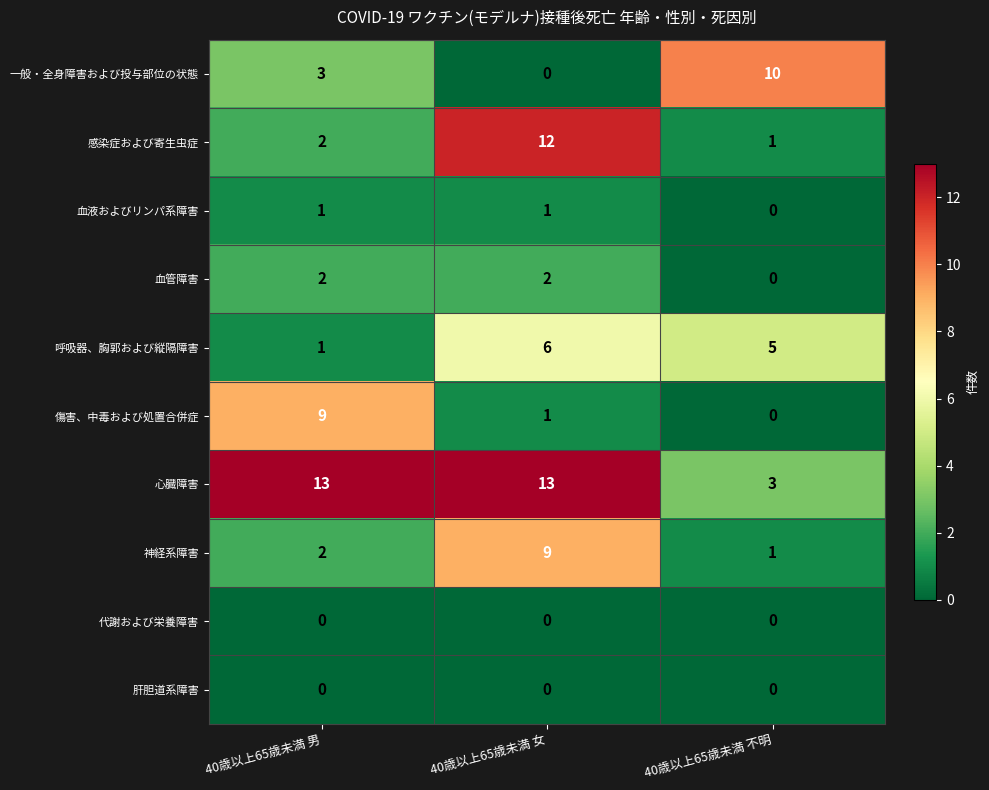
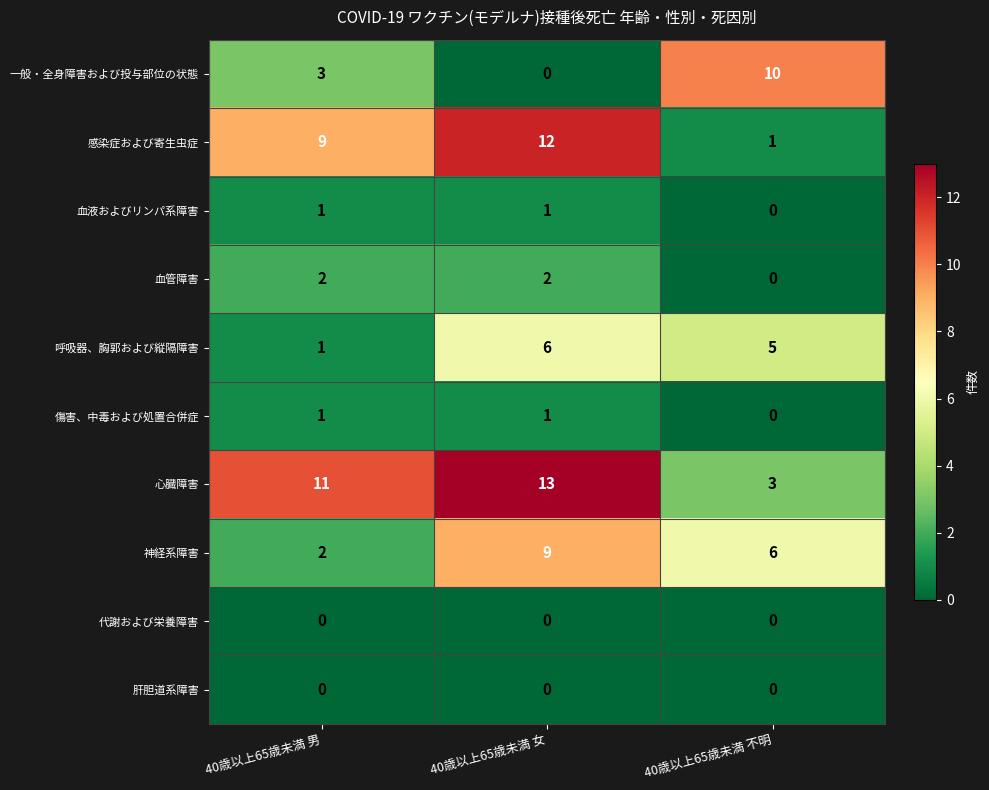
  {
    "一般・全身障害および投与部位の状態": {
      "40歳以上65歳未満 男": 3,
      "40歳以上65歳未満 女": 0,
      "40歳以上65歳未満 不明": 10
    },
    "感染症および寄生虫症": {
-     "40歳以上65歳未満 男": 2,
+     "40歳以上65歳未満 男": 9,
      "40歳以上65歳未満 女": 12,
      "40歳以上65歳未満 不明": 1
    },
    "血液およびリンパ系障害": {
      "40歳以上65歳未満 男": 1,
      "40歳以上65歳未満 女": 1,
      "40歳以上65歳未満 不明": 0
    },
    "血管障害": {
      "40歳以上65歳未満 男": 2,
      "40歳以上65歳未満 女": 2,
      "40歳以上65歳未満 不明": 0
    },
    "呼吸器、胸郭および縦隔障害": {
      "40歳以上65歳未満 男": 1,
      "40歳以上65歳未満 女": 6,
      "40歳以上65歳未満 不明": 5
    },
    "傷害、中毒および処置合併症": {
-     "40歳以上65歳未満 男": 9,
+     "40歳以上65歳未満 男": 1,
      "40歳以上65歳未満 女": 1,
      "40歳以上65歳未満 不明": 0
    },
    "心臓障害": {
-     "40歳以上65歳未満 男": 13,
+     "40歳以上65歳未満 男": 11,
      "40歳以上65歳未満 女": 13,
      "40歳以上65歳未満 不明": 3
    },
    "神経系障害": {
      "40歳以上65歳未満 男": 2,
      "40歳以上65歳未満 女": 9,
-     "40歳以上65歳未満 不明": 1
+     "40歳以上65歳未満 不明": 6
    },
    "代謝および栄養障害": {
      "40歳以上65歳未満 男": 0,
      "40歳以上65歳未満 女": 0,
      "40歳以上65歳未満 不明": 0
    },
    "肝胆道系障害": {
      "40歳以上65歳未満 男": 0,
      "40歳以上65歳未満 女": 0,
      "40歳以上65歳未満 不明": 0
    }
  }
